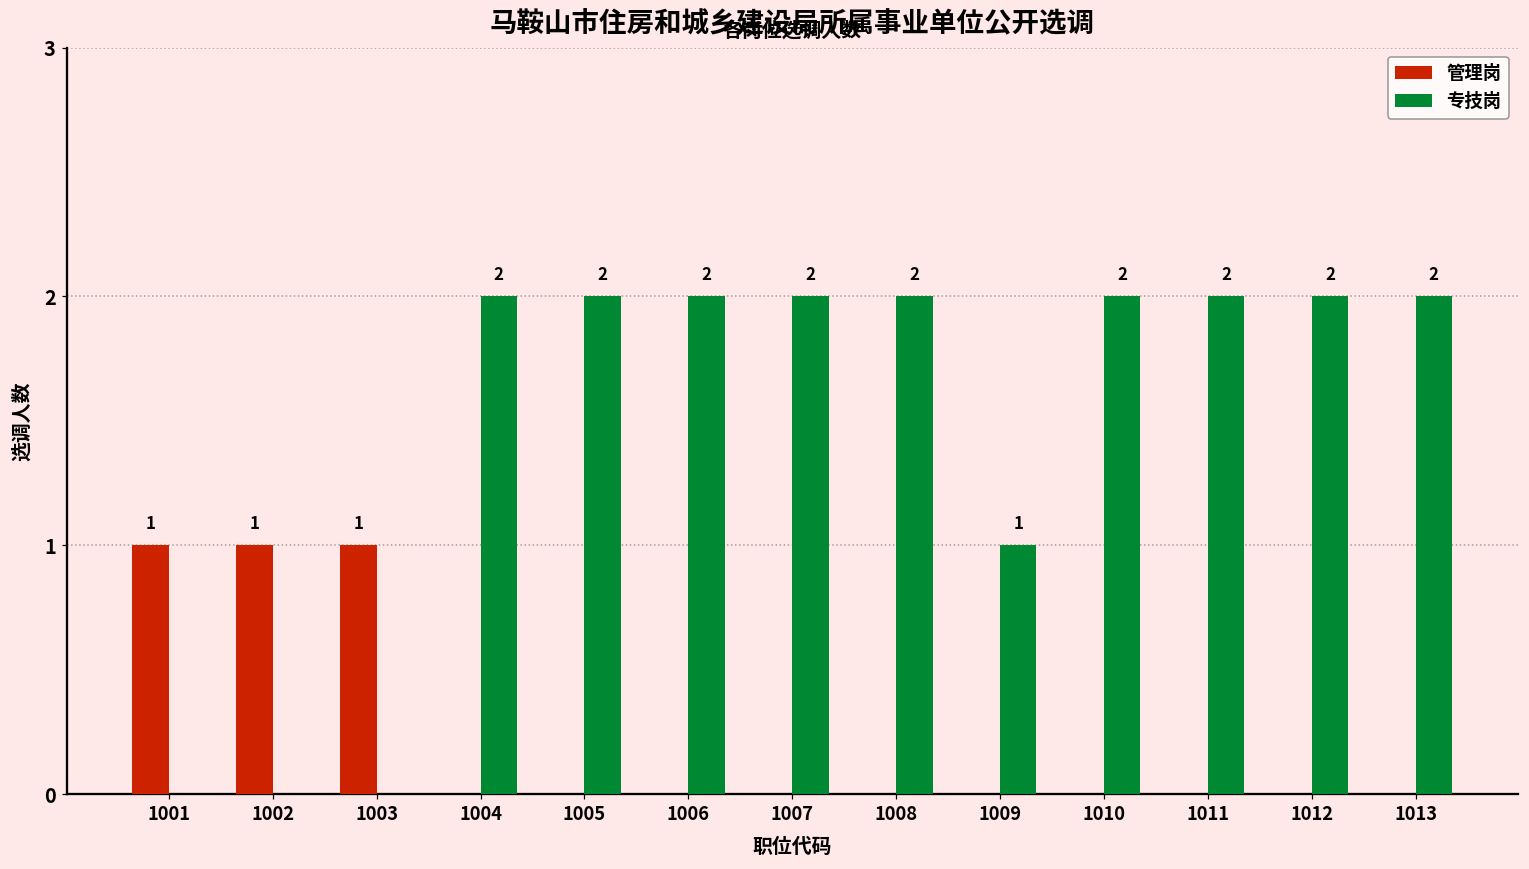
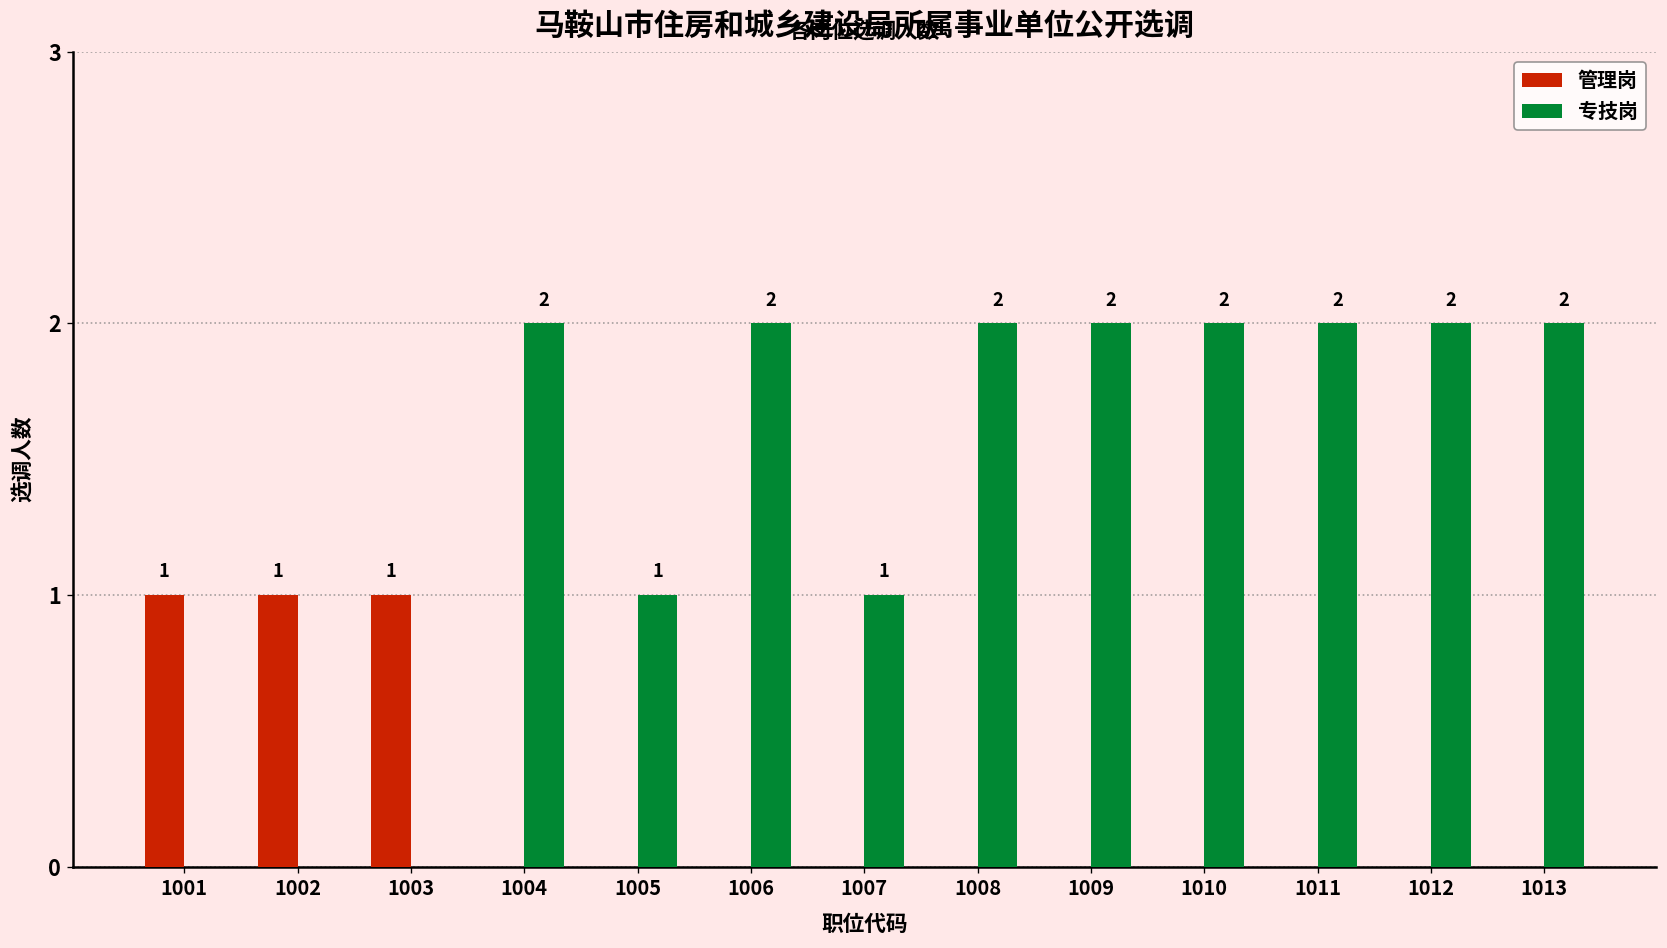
  {
    "管理岗": {
      "1001": 1,
      "1002": 1,
      "1003": 1
    },
    "专技岗": {
      "1004": 2,
-     "1005": 2,
+     "1005": 1,
      "1006": 2,
-     "1007": 2,
+     "1007": 1,
      "1008": 2,
-     "1009": 1,
+     "1009": 2,
      "1010": 2,
      "1011": 2,
      "1012": 2,
      "1013": 2
    }
  }
